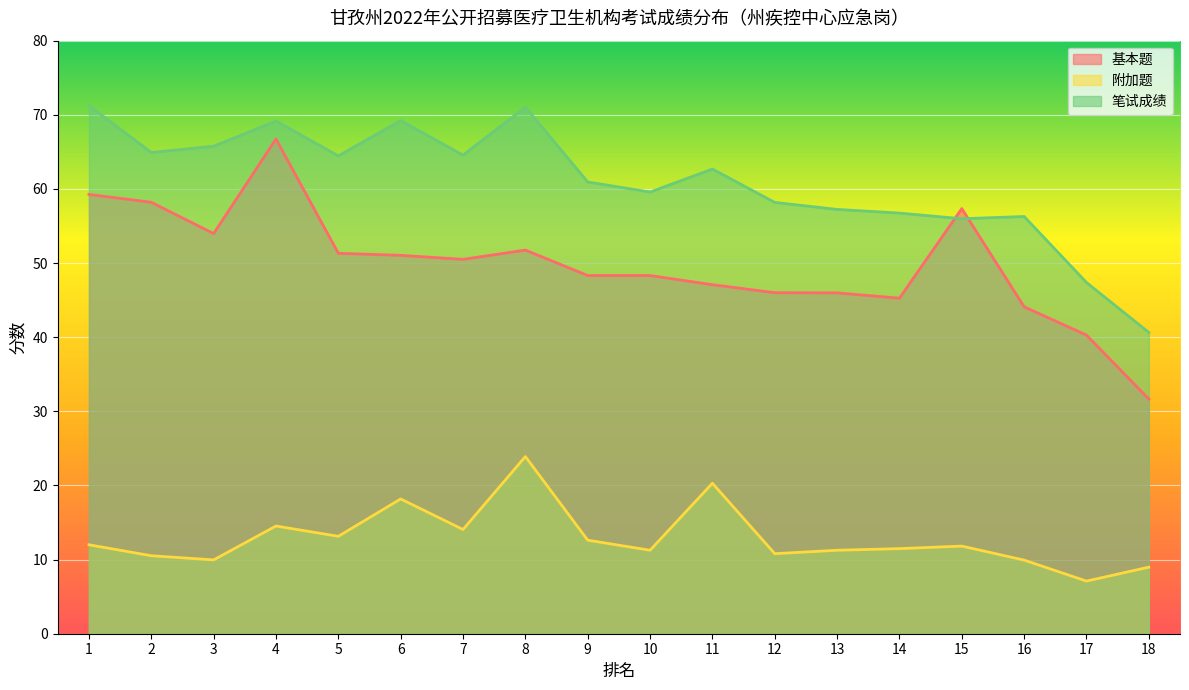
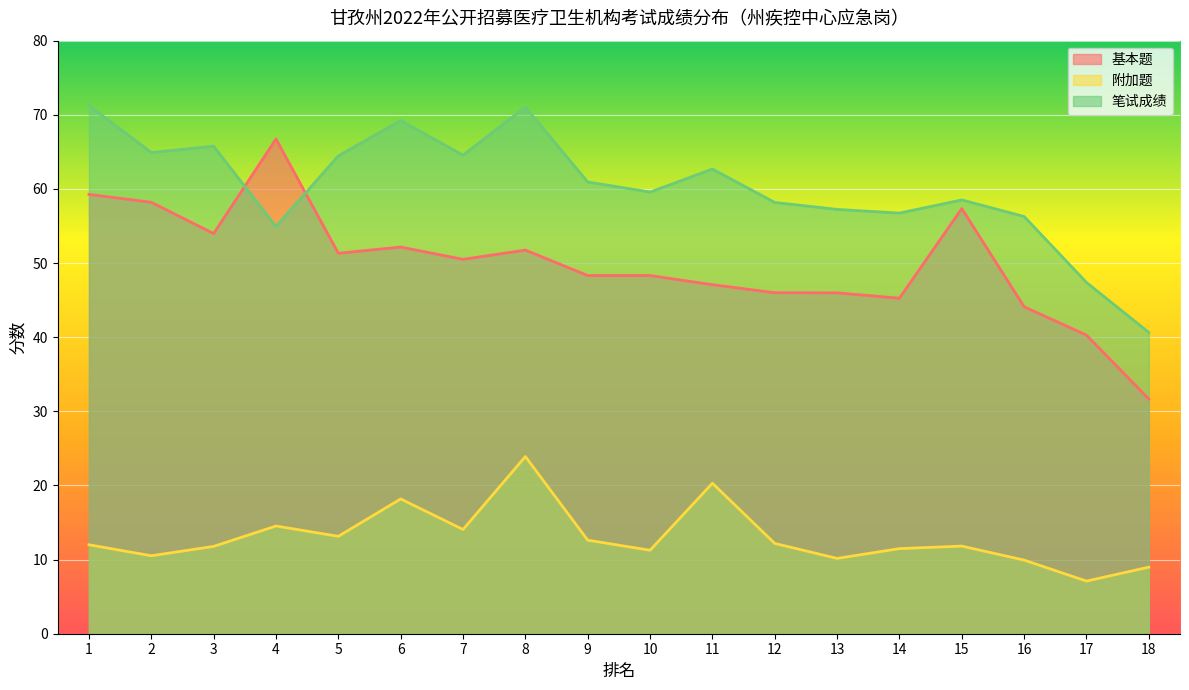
  {
    "基本题": {
      "1": 59,
      "2": 58,
      "3": 54,
      "4": 67,
      "5": 51,
-     "6": 51,
+     "6": 52,
      "7": 51,
      "8": 52,
      "9": 48,
      "10": 48,
      "11": 47,
      "12": 46,
      "13": 46,
      "14": 45,
      "15": 57,
      "16": 44,
      "17": 40,
      "18": 32
    },
    "附加题": {
      "1": 12,
      "2": 11,
-     "3": 10,
+     "3": 12,
      "4": 15,
      "5": 13,
      "6": 18,
      "7": 14,
      "8": 24,
      "9": 13,
      "10": 11,
      "11": 20,
-     "12": 11,
-     "13": 11,
+     "12": 12,
+     "13": 10,
      "14": 11,
      "15": 12,
      "16": 10,
      "17": 7,
      "18": 9
    },
    "笔试成绩": {
      "1": 71,
      "2": 65,
      "3": 66,
-     "4": 69,
+     "4": 55,
      "5": 64,
      "6": 69,
      "7": 65,
      "8": 71,
      "9": 61,
      "10": 60,
      "11": 63,
      "12": 58,
      "13": 57,
      "14": 57,
-     "15": 56,
+     "15": 59,
      "16": 56,
      "17": 47,
      "18": 41
    }
  }
